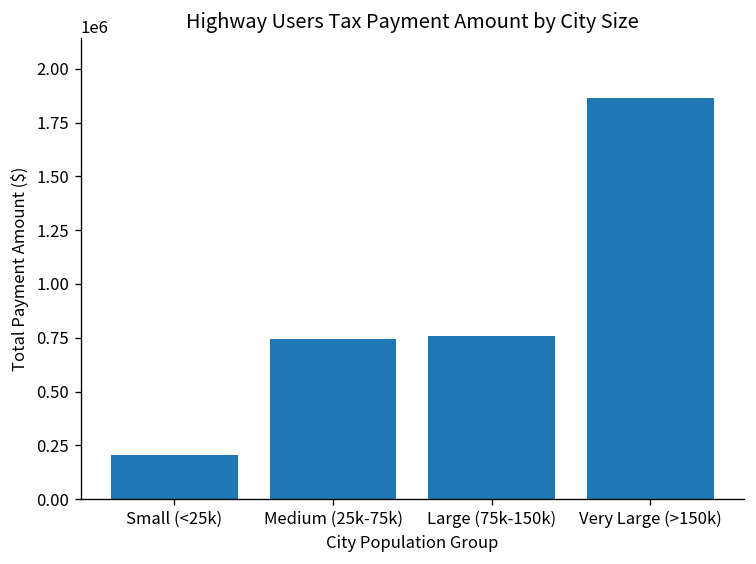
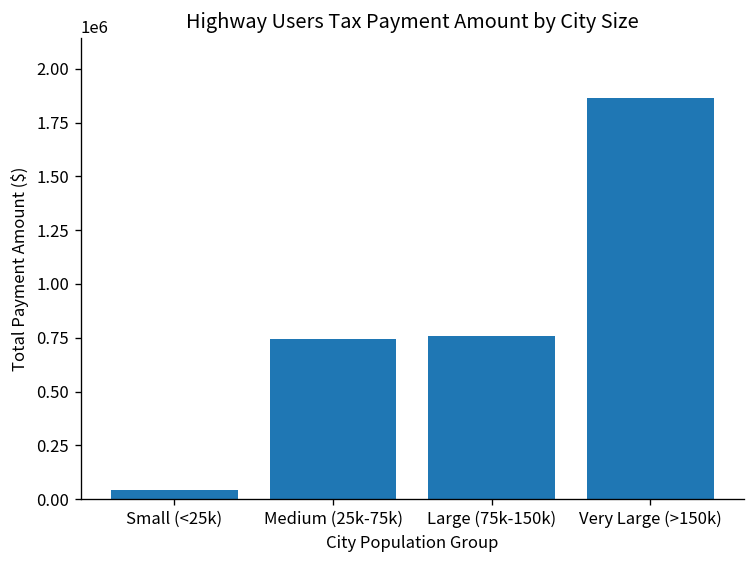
  {
-   "Small (<25k)": 200000,
+   "Small (<25k)": 40000,
    "Medium (25k-75k)": 740000,
    "Large (75k-150k)": 760000,
    "Very Large (>150k)": 1860000
  }
